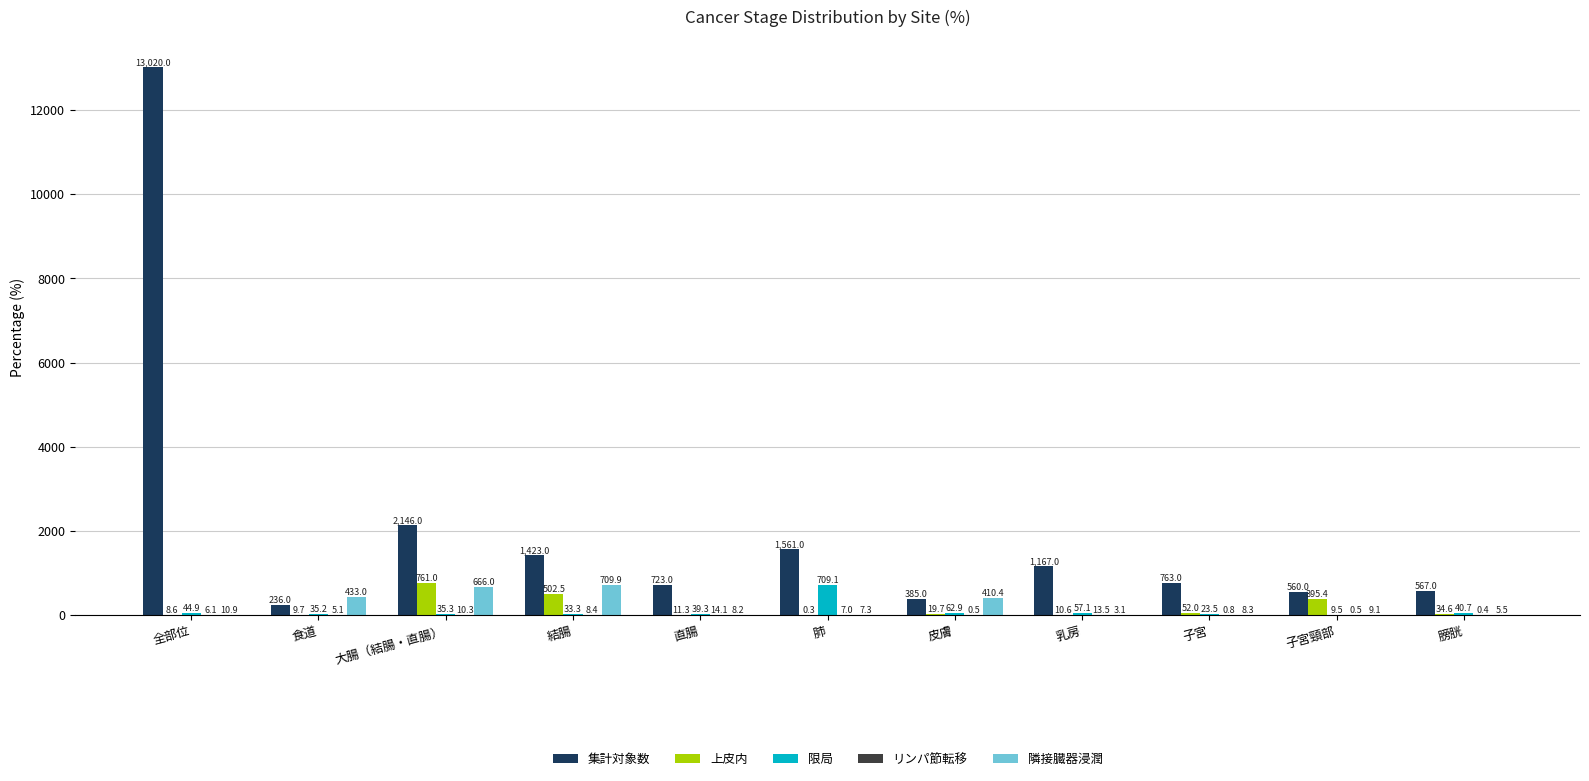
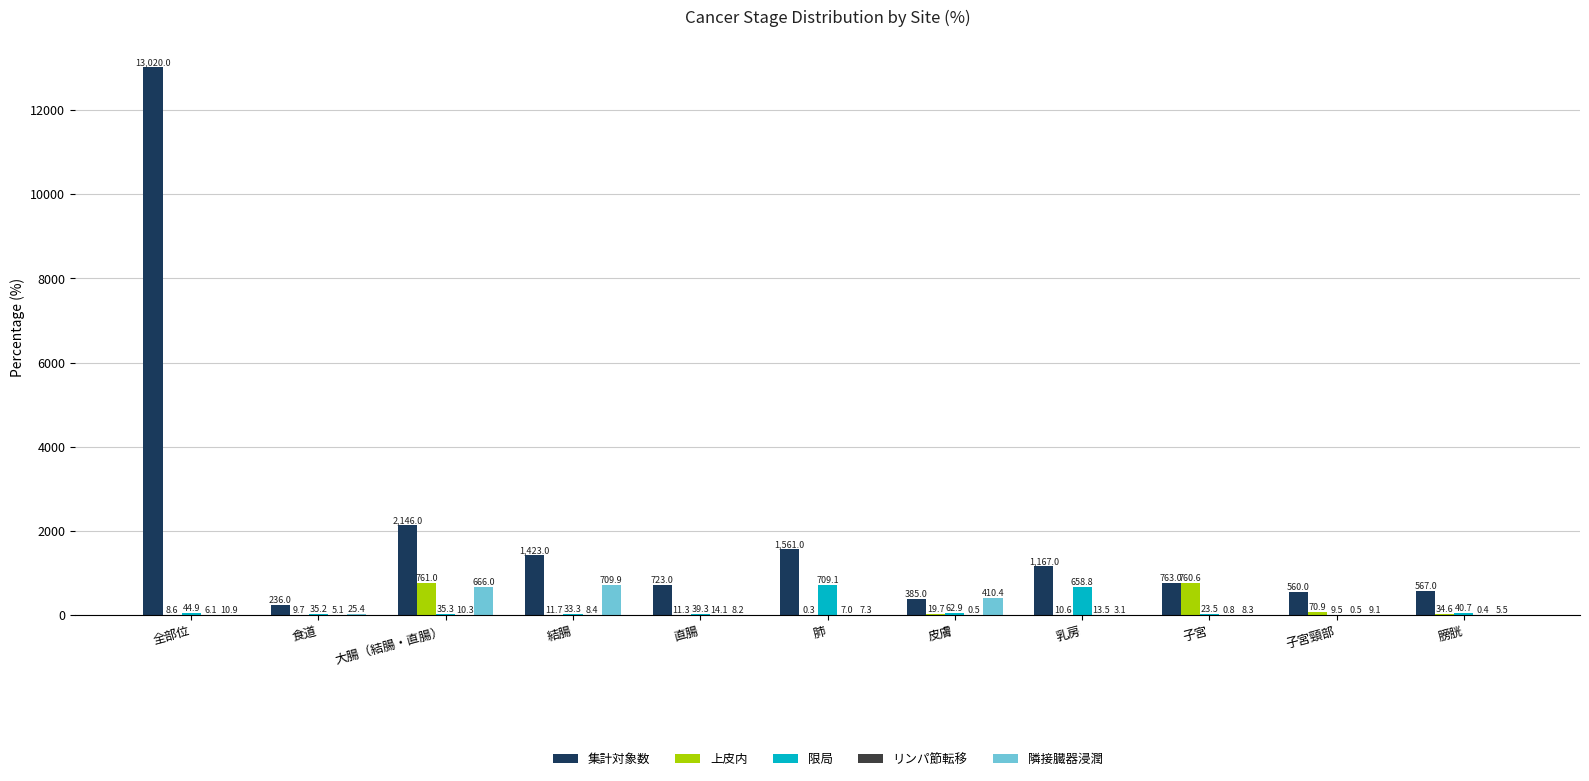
  {
    "上皮内": {
      "全部位": 8.6,
      "食道": 9.7,
      "大腸（結腸・直腸）": 761.0,
-     "結腸": 502.5,
+     "結腸": 11.7,
      "直腸": 11.3,
      "肺": 0.3,
      "皮膚": 19.7,
      "乳房": 10.6,
-     "子宮": 52.0,
-     "子宮頸部": 395.4,
+     "子宮": 760.6,
+     "子宮頸部": 70.9,
      "膀胱": 34.6
    },
    "限局": {
      "全部位": 44.9,
      "食道": 35.2,
      "大腸（結腸・直腸）": 35.3,
      "結腸": 33.3,
      "直腸": 39.3,
      "肺": 709.1,
      "皮膚": 62.9,
-     "乳房": 57.1,
+     "乳房": 658.8,
      "子宮": 23.5,
      "子宮頸部": 9.5,
      "膀胱": 40.7
    },
    "隣接臓器浸潤": {
      "全部位": 10.9,
-     "食道": 433.0,
+     "食道": 25.4,
      "大腸（結腸・直腸）": 666.0,
      "結腸": 709.9,
      "直腸": 8.2,
      "肺": 7.3,
      "皮膚": 410.4,
      "乳房": 3.1,
      "子宮": 8.3,
      "子宮頸部": 9.1,
      "膀胱": 5.5
    }
  }
